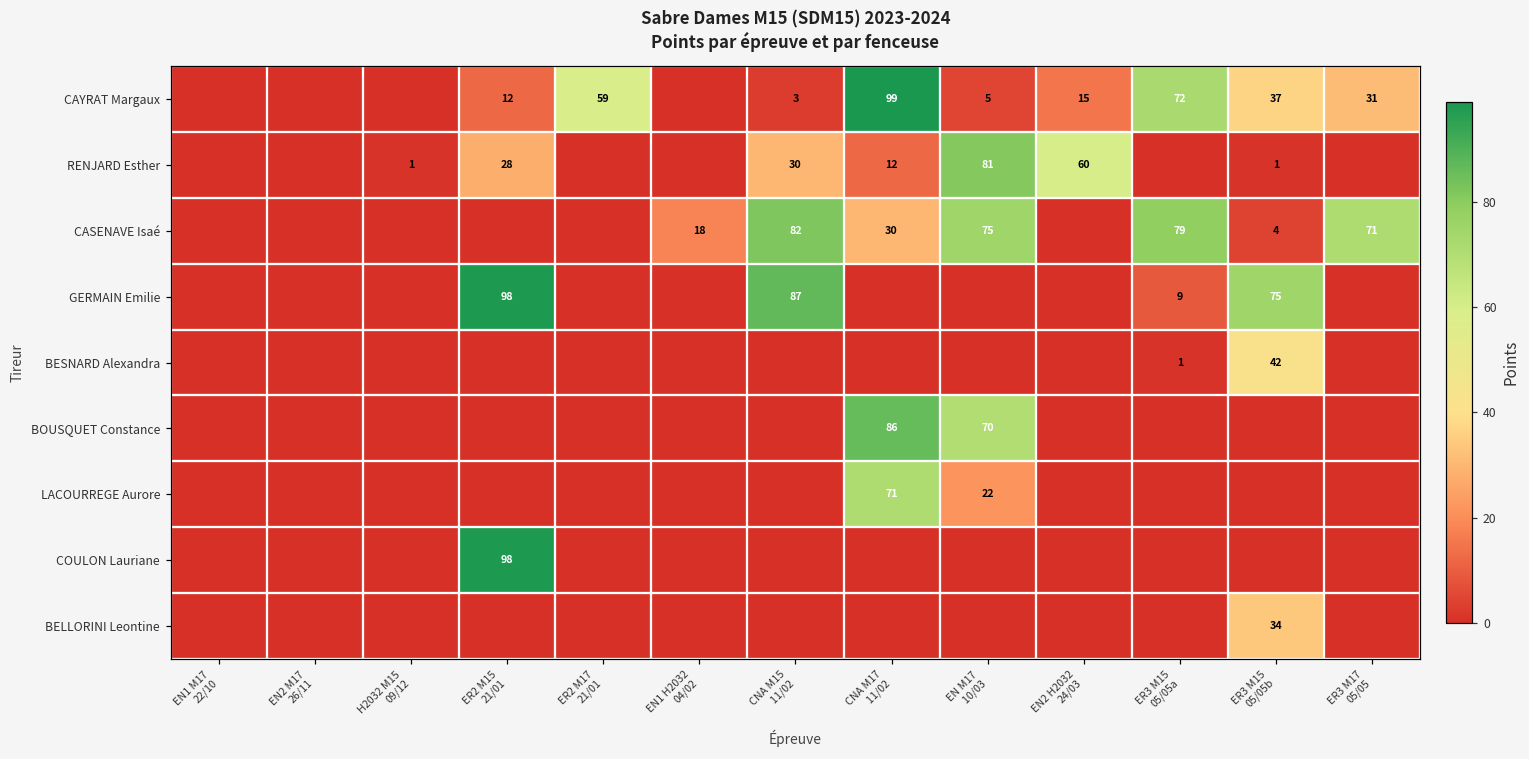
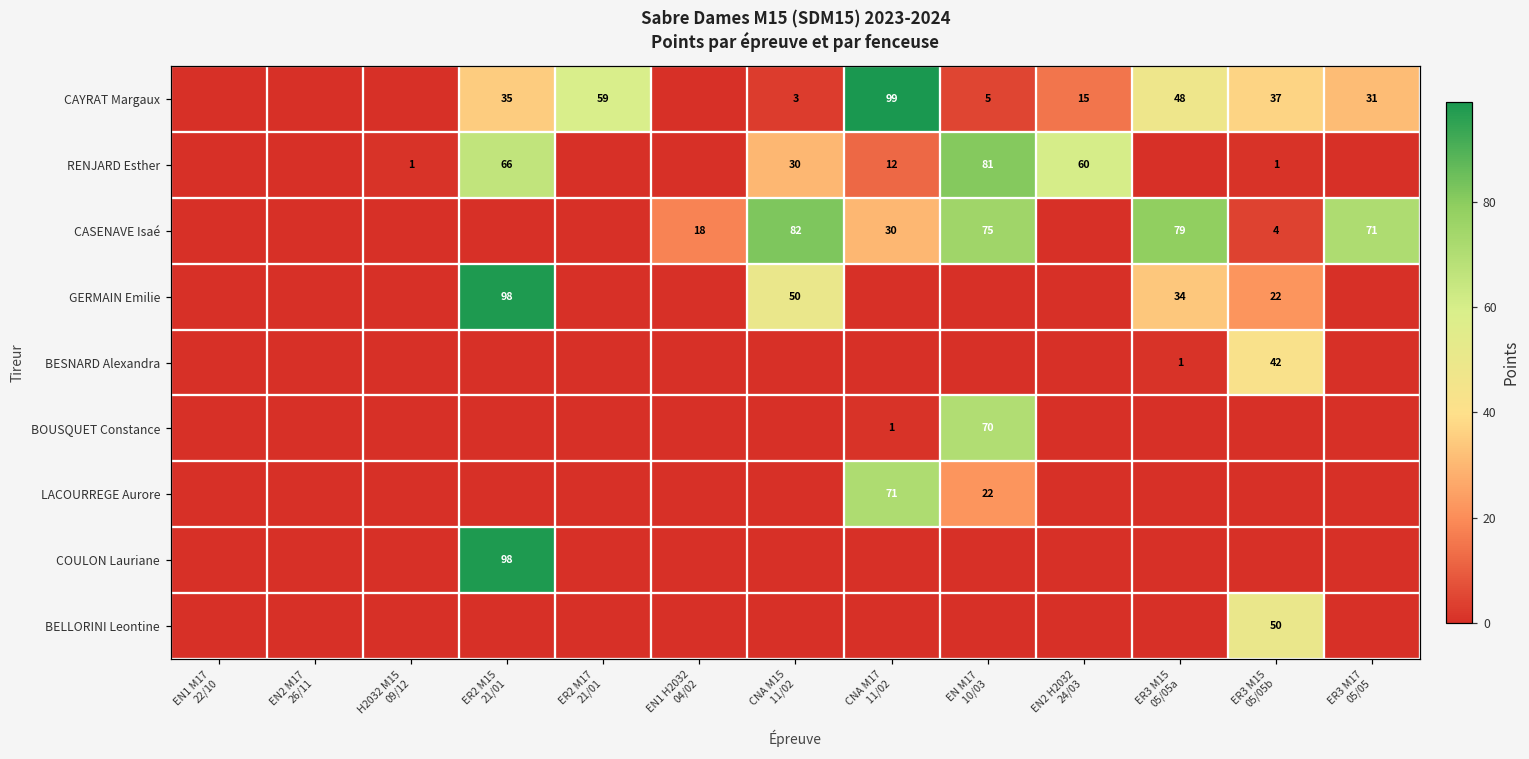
  {
    "CAYRAT Margaux": {
-     "ER2 M15 21/01": 12,
+     "ER2 M15 21/01": 35,
      "ER2 M17 21/01": 59,
      "CNA M15 11/02": 3,
      "CNA M17 11/02": 99,
      "EN M17 10/03": 5,
      "EN2 H2032 24/03": 15,
-     "ER3 M15 05/05a": 72,
+     "ER3 M15 05/05a": 48,
      "ER3 M15 05/05b": 37,
      "ER3 M17 05/05": 31
    },
    "RENJARD Esther": {
      "H2032 M15 09/12": 1,
-     "ER2 M15 21/01": 28,
+     "ER2 M15 21/01": 66,
      "CNA M15 11/02": 30,
      "CNA M17 11/02": 12,
      "EN M17 10/03": 81,
      "EN2 H2032 24/03": 60,
      "ER3 M15 05/05b": 1
    },
    "CASENAVE Isaé": {
      "EN1 H2032 04/02": 18,
      "CNA M15 11/02": 82,
      "CNA M17 11/02": 30,
      "EN M17 10/03": 75,
      "ER3 M15 05/05a": 79,
      "ER3 M15 05/05b": 4,
      "ER3 M17 05/05": 71
    },
    "GERMAIN Emilie": {
      "ER2 M15 21/01": 98,
-     "CNA M15 11/02": 87,
-     "ER3 M15 05/05a": 9,
-     "ER3 M15 05/05b": 75
+     "CNA M15 11/02": 50,
+     "ER3 M15 05/05a": 34,
+     "ER3 M15 05/05b": 22
    },
    "BESNARD Alexandra": {
      "ER3 M15 05/05a": 1,
      "ER3 M15 05/05b": 42
    },
    "BOUSQUET Constance": {
-     "CNA M17 11/02": 86,
+     "CNA M17 11/02": 1,
      "EN M17 10/03": 70
    },
    "LACOURREGE Aurore": {
      "CNA M17 11/02": 71,
      "EN M17 10/03": 22
    },
    "COULON Lauriane": {
      "ER2 M15 21/01": 98
    },
    "BELLORINI Leontine": {
-     "ER3 M15 05/05b": 34
+     "ER3 M15 05/05b": 50
    }
  }
